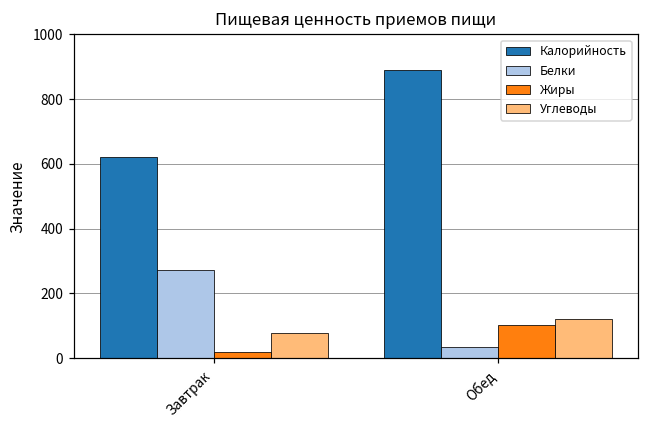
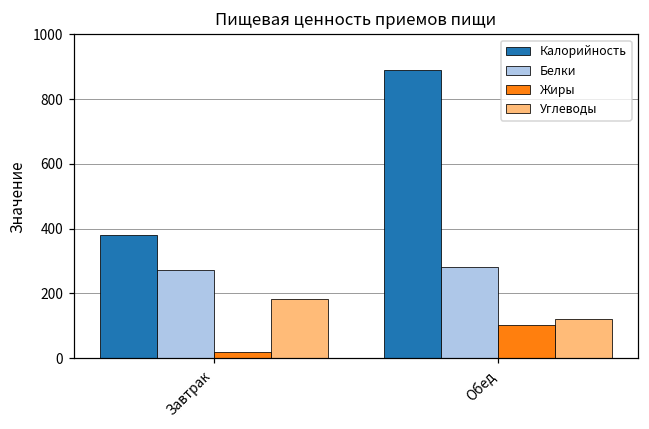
  {
    "Калорийность": {
-     "Завтрак": 620,
+     "Завтрак": 380,
      "Обед": 890
    },
    "Белки": {
      "Завтрак": 270,
-     "Обед": 30
+     "Обед": 280
    },
    "Жиры": {
      "Завтрак": 20,
      "Обед": 100
    },
    "Углеводы": {
-     "Завтрак": 80,
+     "Завтрак": 180,
      "Обед": 120
    }
  }
